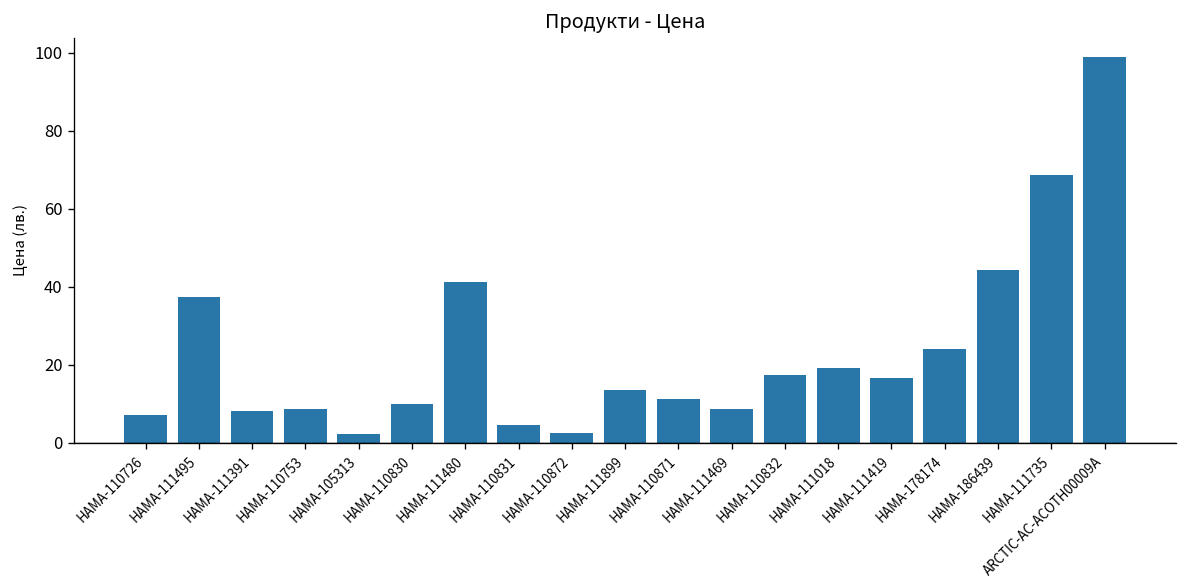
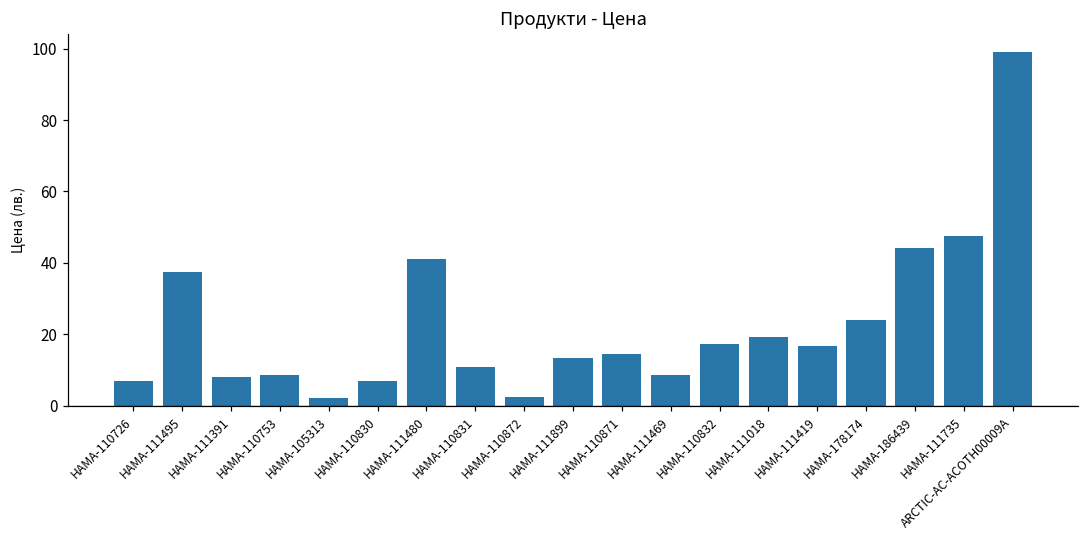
  {
    "HAMA-110726": 7,
    "HAMA-111495": 37,
    "HAMA-111391": 8,
    "HAMA-110753": 9,
    "HAMA-105313": 2,
-   "HAMA-110830": 10,
+   "HAMA-110830": 7,
    "HAMA-111480": 41,
-   "HAMA-110831": 5,
+   "HAMA-110831": 11,
    "HAMA-110872": 2,
    "HAMA-111899": 13,
-   "HAMA-110871": 11,
+   "HAMA-110871": 14,
    "HAMA-111469": 9,
    "HAMA-110832": 17,
    "HAMA-111018": 19,
    "HAMA-111419": 17,
    "HAMA-178174": 24,
    "HAMA-186439": 44,
-   "HAMA-111735": 69,
+   "HAMA-111735": 47,
    "ARCTIC-AC-ACOTH00009A": 99
  }
